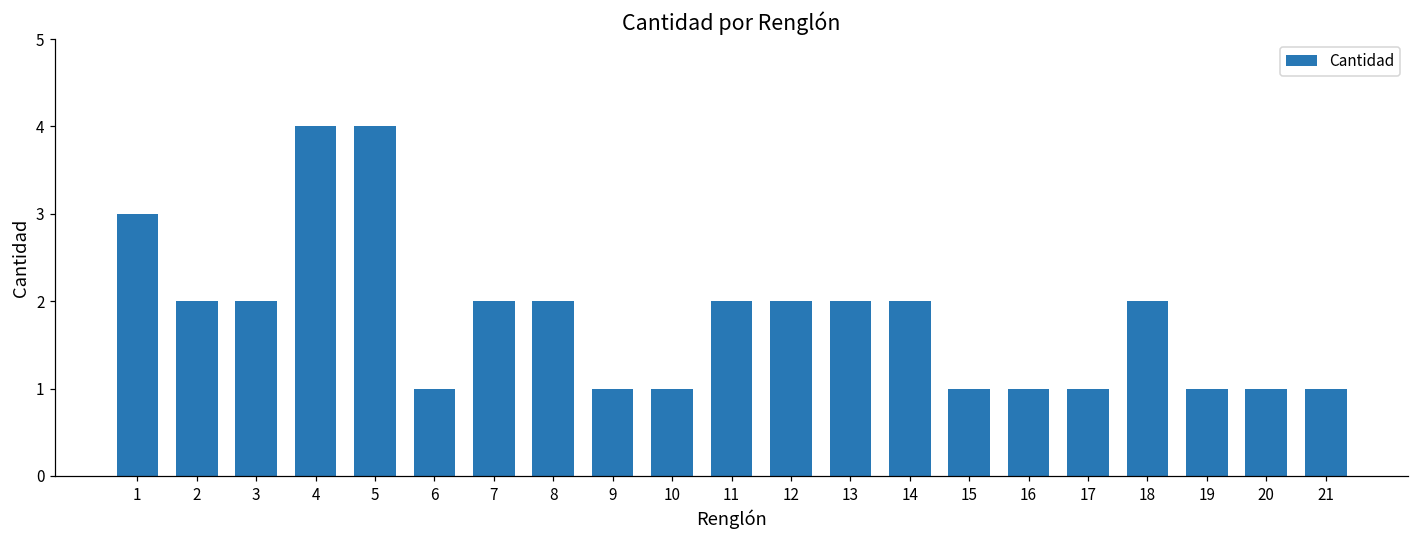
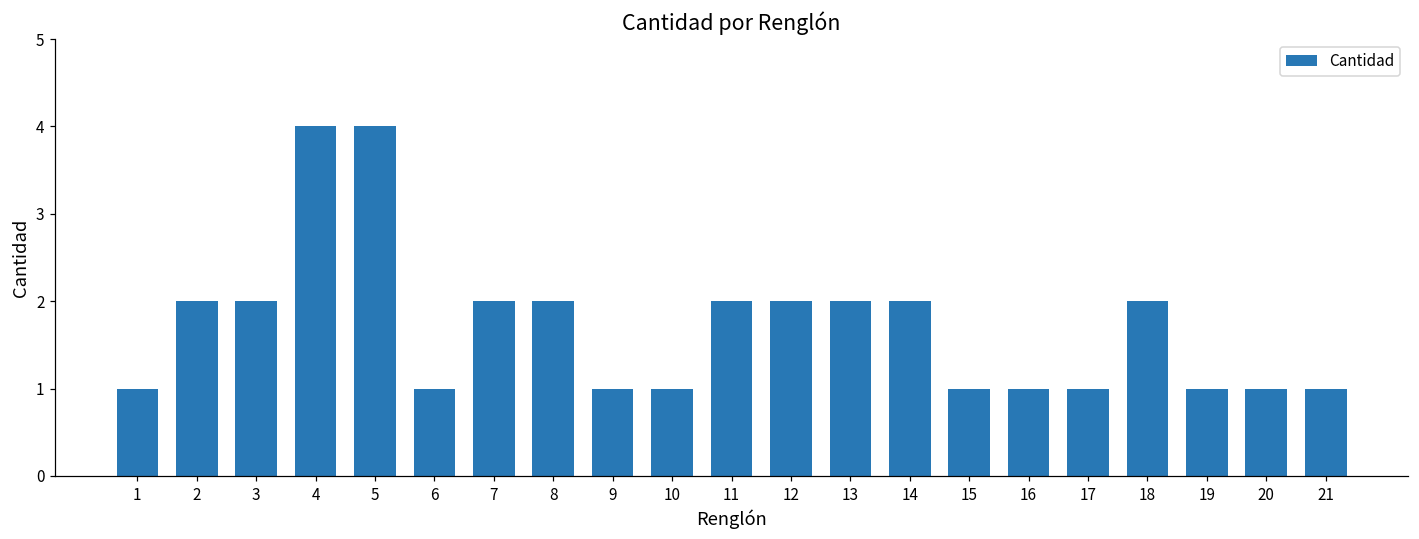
  {
-   "1": 3,
+   "1": 1,
    "2": 2,
    "3": 2,
    "4": 4,
    "5": 4,
    "6": 1,
    "7": 2,
    "8": 2,
    "9": 1,
    "10": 1,
    "11": 2,
    "12": 2,
    "13": 2,
    "14": 2,
    "15": 1,
    "16": 1,
    "17": 1,
    "18": 2,
    "19": 1,
    "20": 1,
    "21": 1
  }
